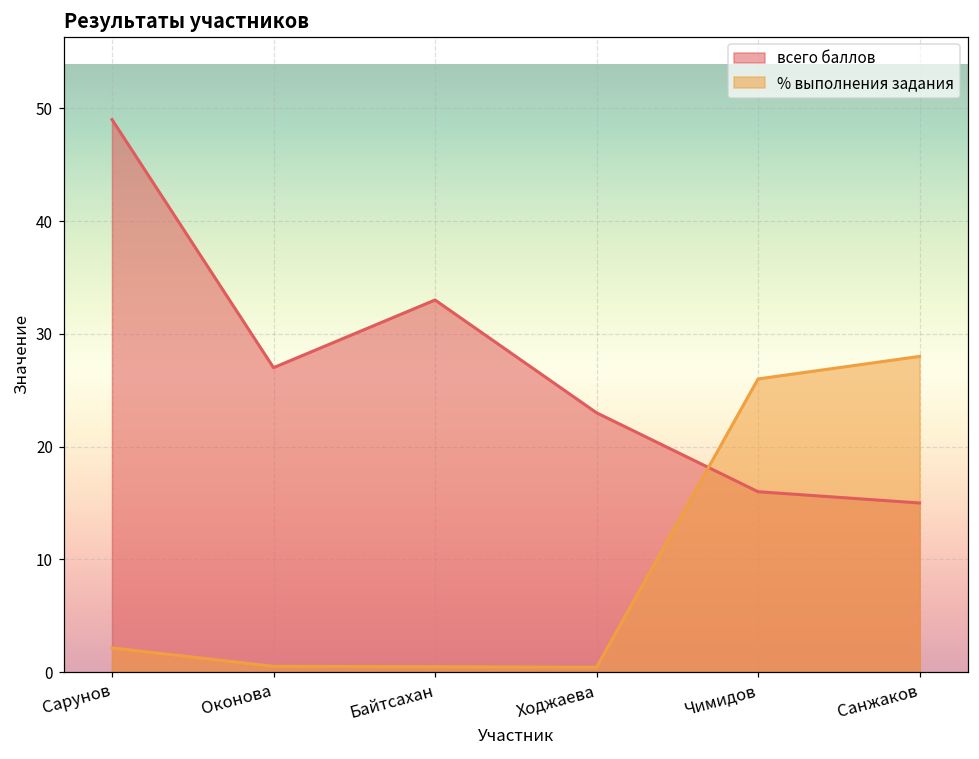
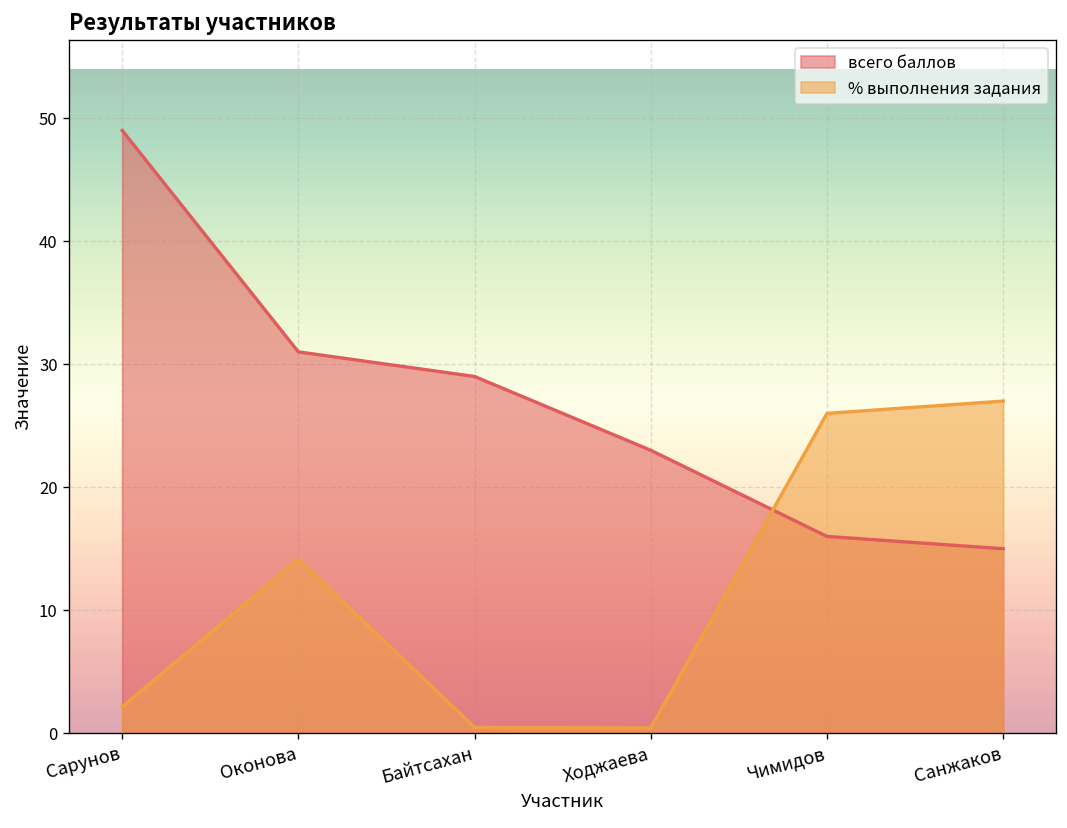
  {
    "всего баллов": {
      "Сарунов": 49,
-     "Оконова": 27,
-     "Байтсахан": 33,
+     "Оконова": 31,
+     "Байтсахан": 29,
      "Ходжаева": 23,
      "Чимидов": 16,
      "Санжаков": 15
    },
    "% выполнения задания": {
      "Сарунов": 2.2,
-     "Оконова": 0.5,
+     "Оконова": 14.1,
      "Байтсахан": 0.5,
      "Ходжаева": 0.4,
      "Чимидов": 26.0,
-     "Санжаков": 28
+     "Санжаков": 27
    }
  }
